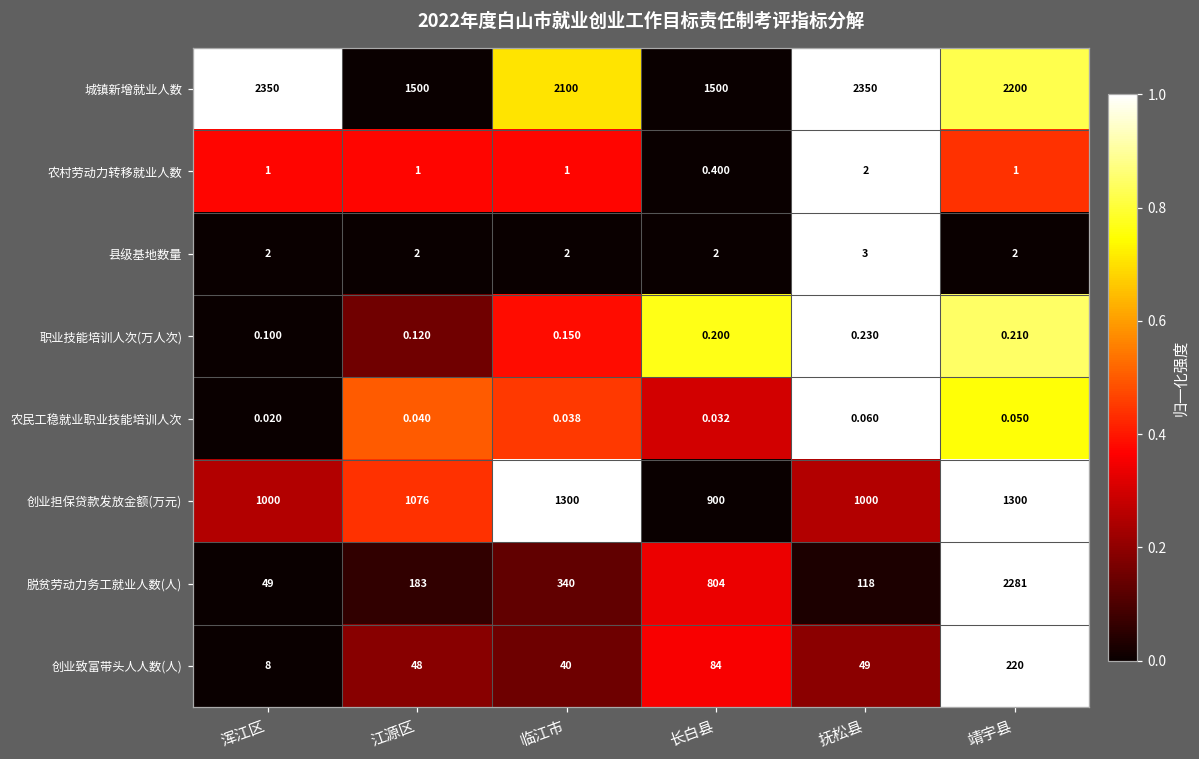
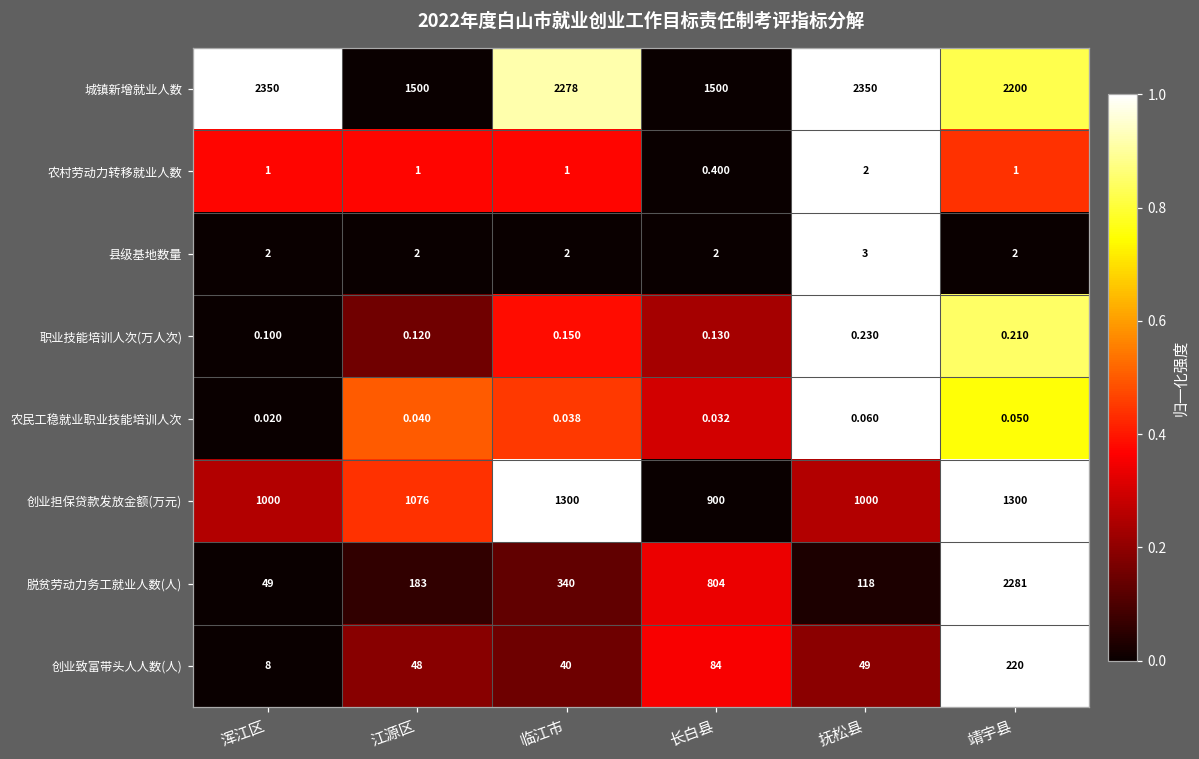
  {
    "城镇新增就业人数": {
      "浑江区": 2350,
      "江源区": 1500,
-     "临江市": 2100,
+     "临江市": 2278,
      "长白县": 1500,
      "抚松县": 2350,
      "靖宇县": 2200
    },
    "农村劳动力转移就业人数": {
      "浑江区": 1,
      "江源区": 1,
      "临江市": 1,
      "长白县": 0.400,
      "抚松县": 2,
      "靖宇县": 1
    },
    "县级基地数量": {
      "浑江区": 2,
      "江源区": 2,
      "临江市": 2,
      "长白县": 2,
      "抚松县": 3,
      "靖宇县": 2
    },
    "职业技能培训人次(万人次)": {
      "浑江区": 0.100,
      "江源区": 0.120,
      "临江市": 0.150,
-     "长白县": 0.200,
+     "长白县": 0.130,
      "抚松县": 0.230,
      "靖宇县": 0.210
    },
    "农民工稳就业职业技能培训人次": {
      "浑江区": 0.020,
      "江源区": 0.040,
      "临江市": 0.038,
      "长白县": 0.032,
      "抚松县": 0.060,
      "靖宇县": 0.050
    },
    "创业担保贷款发放金额(万元)": {
      "浑江区": 1000,
      "江源区": 1076,
      "临江市": 1300,
      "长白县": 900,
      "抚松县": 1000,
      "靖宇县": 1300
    },
    "脱贫劳动力务工就业人数(人)": {
      "浑江区": 49,
      "江源区": 183,
      "临江市": 340,
      "长白县": 804,
      "抚松县": 118,
      "靖宇县": 2281
    },
    "创业致富带头人人数(人)": {
      "浑江区": 8,
      "江源区": 48,
      "临江市": 40,
      "长白县": 84,
      "抚松县": 49,
      "靖宇县": 220
    }
  }
